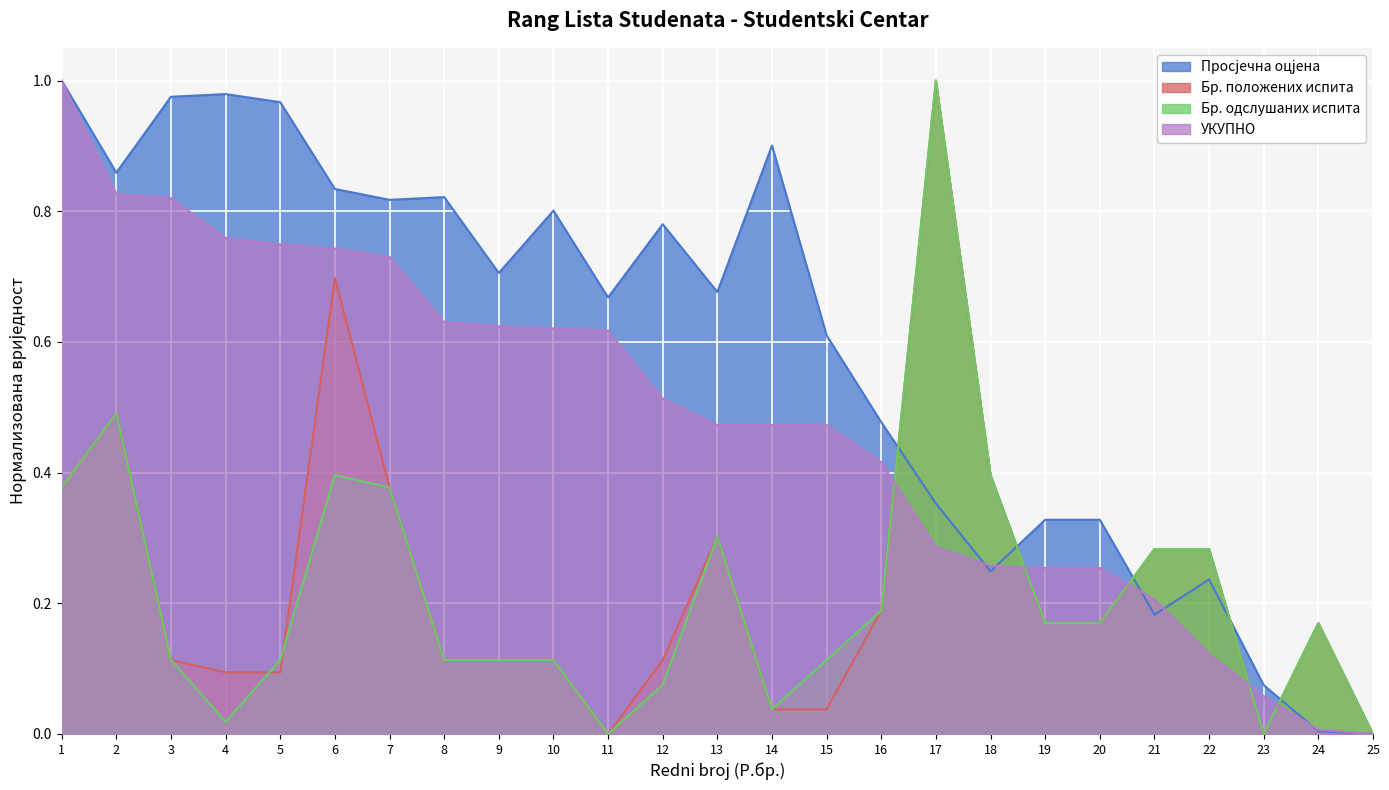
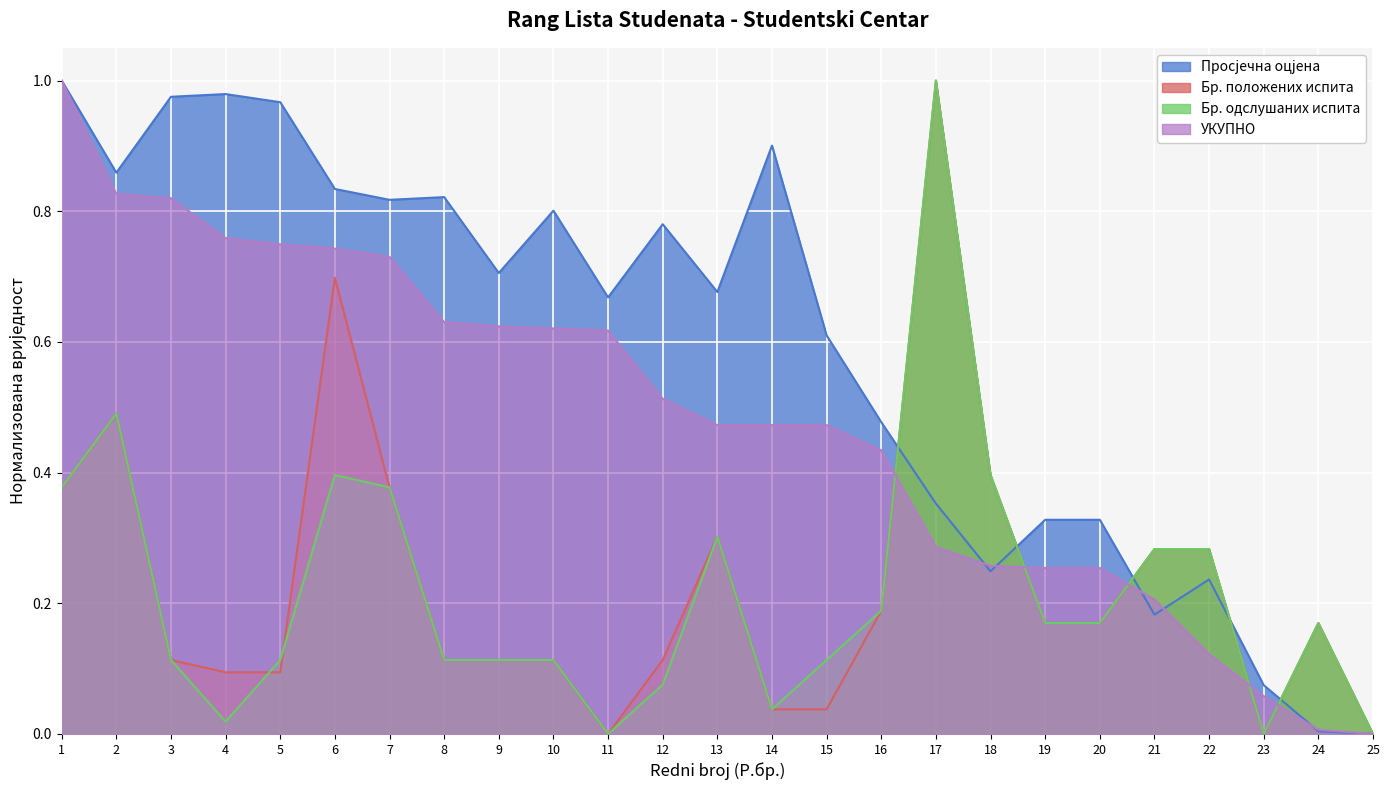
  {
    "Просјечна оцјена": {
      "2": 0.86,
      "3": 0.98,
      "4": 0.98,
      "5": 0.97,
      "6": 0.83,
      "7": 0.82,
      "8": 0.82,
      "9": 0.71,
      "10": 0.80,
      "11": 0.67,
      "12": 0.78,
      "13": 0.68,
      "14": 0.90,
      "15": 0.61,
      "16": 0.48,
      "17": 0.35,
      "18": 0.25,
      "19": 0.33,
      "20": 0.33,
      "21": 0.18,
      "22": 0.24,
      "23": 0.07
    },
    "Бр. положених испита": {
      "4": 0.09,
      "5": 0.09,
      "6": 0.70,
      "12": 0.11,
      "15": 0.04
    },
    "Бр. одслушаних испита": {
      "4": 0.02,
      "5": 0.11,
      "6": 0.40,
      "12": 0.08,
      "15": 0.11
    },
    "УКУПНО": {
      "2": 0.83,
      "3": 0.82,
      "4": 0.76,
      "5": 0.75,
      "6": 0.74,
      "7": 0.73,
      "8": 0.63,
      "9": 0.62,
      "10": 0.62,
      "11": 0.62,
      "12": 0.51,
      "13": 0.47,
      "14": 0.47,
      "15": 0.47,
-     "16": 0.42,
+     "16": 0.43,
      "17": 0.29,
      "18": 0.26,
      "19": 0.25,
      "20": 0.25,
      "21": 0.21,
      "22": 0.12,
      "23": 0.06
    }
  }
